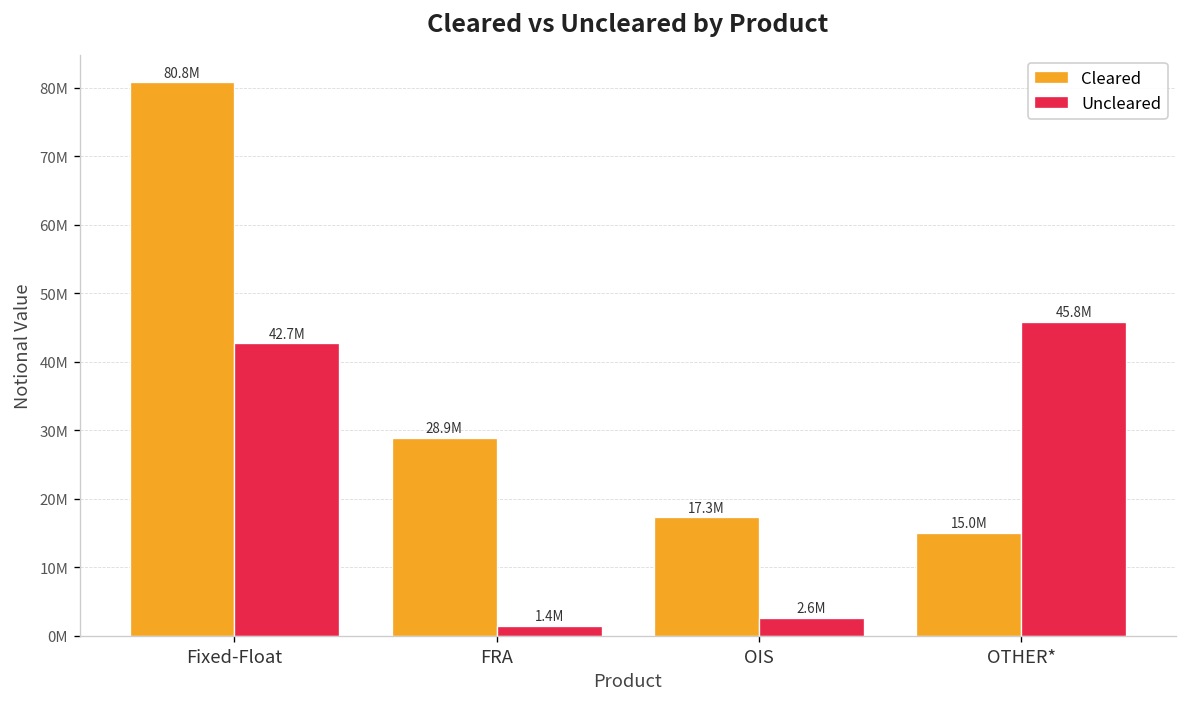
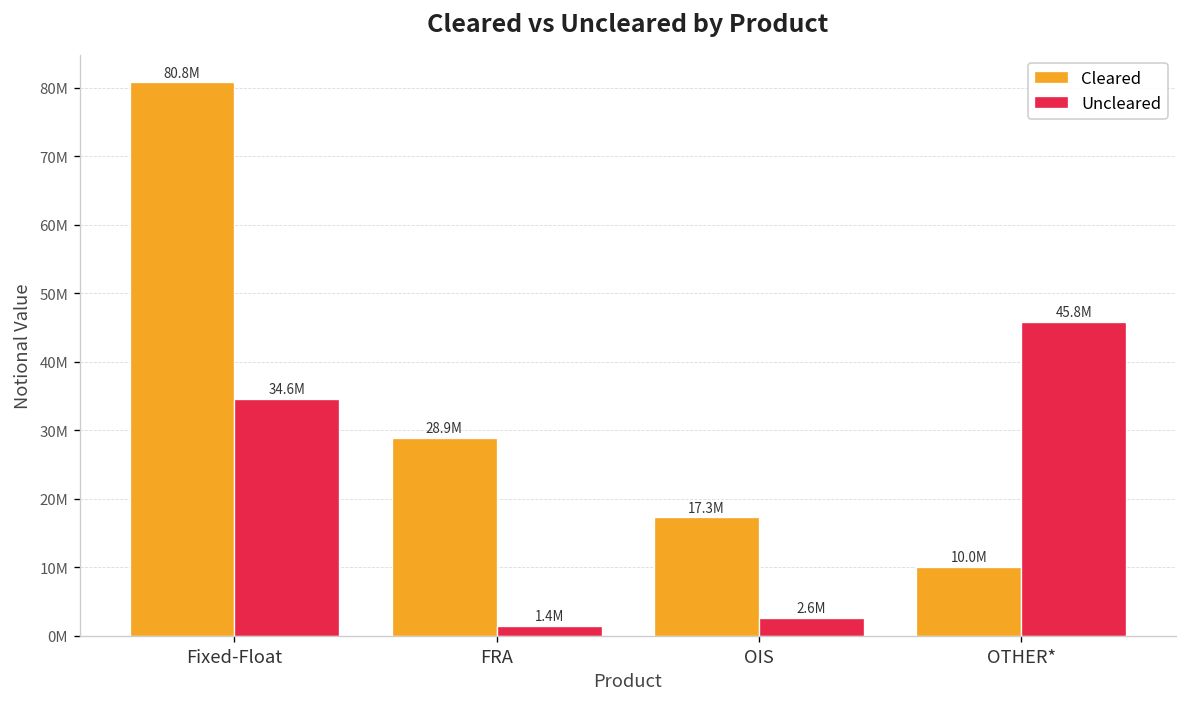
  {
    "Cleared": {
      "Fixed-Float": "80.8M",
      "FRA": "28.9M",
      "OIS": "17.3M",
-     "OTHER*": "15.0M"
+     "OTHER*": "10.0M"
    },
    "Uncleared": {
-     "Fixed-Float": "42.7M",
+     "Fixed-Float": "34.6M",
      "FRA": "1.4M",
      "OIS": "2.6M",
      "OTHER*": "45.8M"
    }
  }
